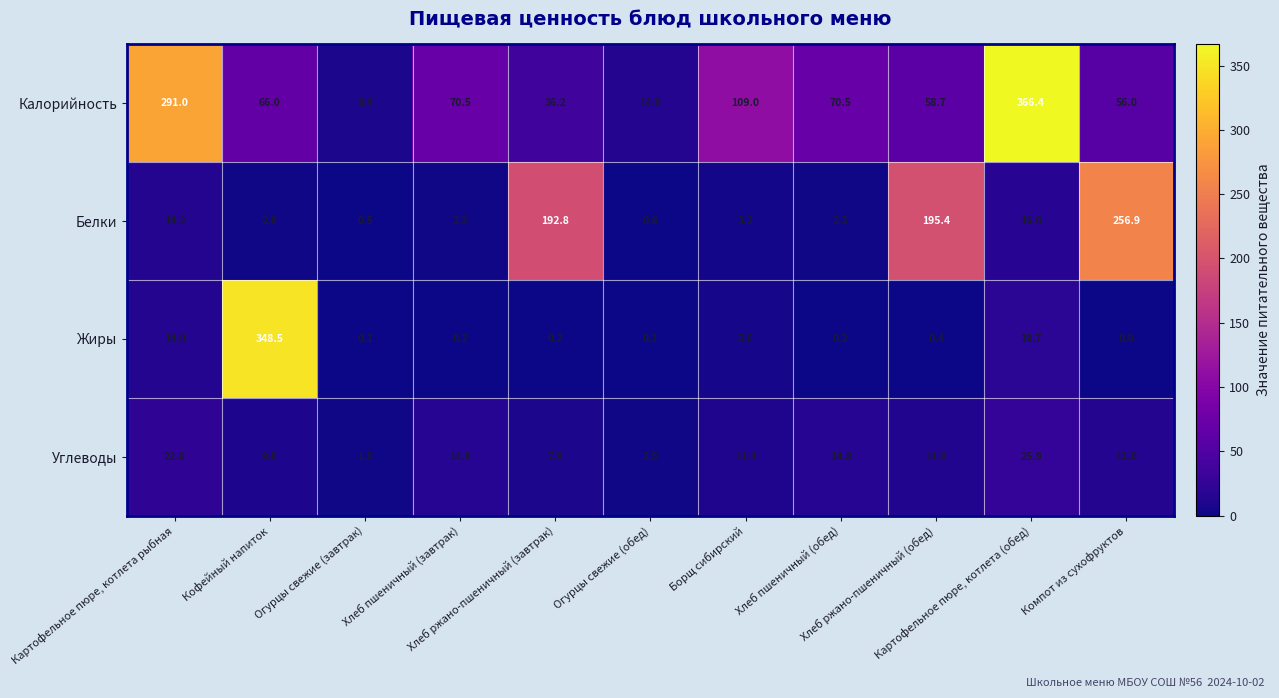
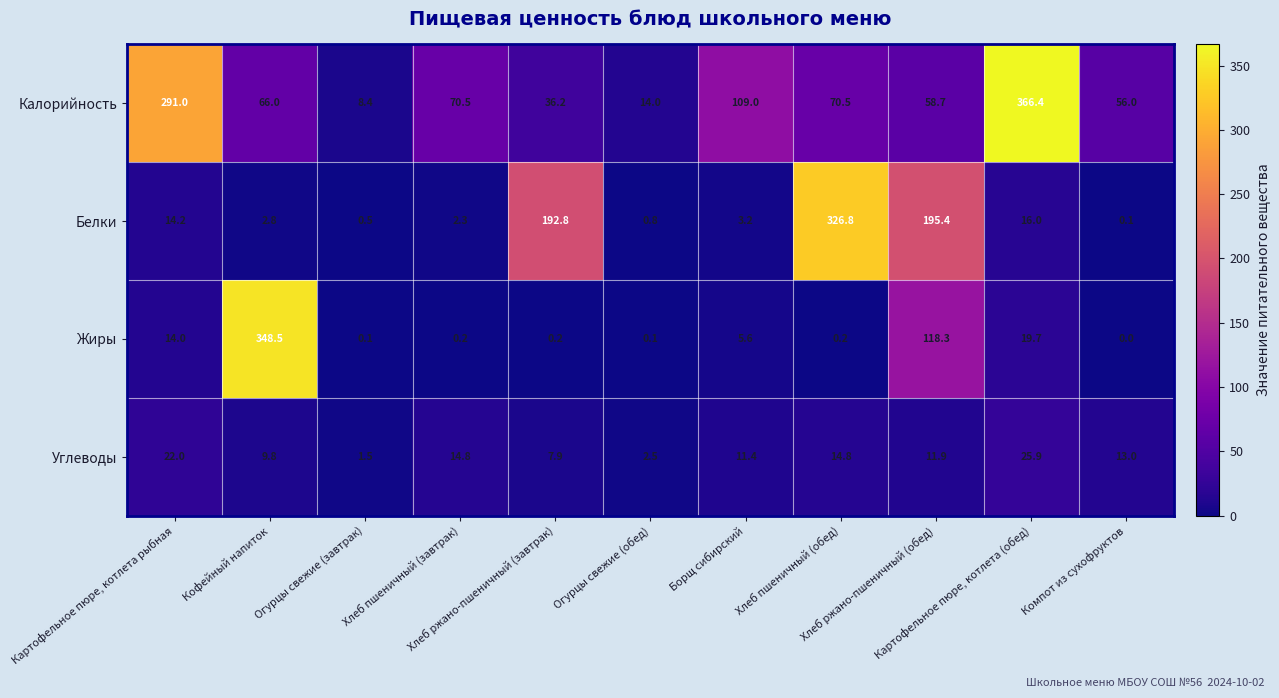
  {
    "Калорийность": {
      "Картофельное пюре, котлета рыбная": 291.0,
      "Кофейный напиток": 66.0,
      "Огурцы свежие (завтрак)": 8.4,
      "Хлеб пшеничный (завтрак)": 70.5,
      "Хлеб ржано-пшеничный (завтрак)": 36.2,
      "Огурцы свежие (обед)": 14.0,
      "Борщ сибирский": 109.0,
      "Хлеб пшеничный (обед)": 70.5,
      "Хлеб ржано-пшеничный (обед)": 58.7,
      "Картофельное пюре, котлета (обед)": 366.4,
      "Компот из сухофруктов": 56.0
    },
    "Белки": {
      "Картофельное пюре, котлета рыбная": 14.2,
      "Кофейный напиток": 2.8,
      "Огурцы свежие (завтрак)": 0.5,
      "Хлеб пшеничный (завтрак)": 2.3,
      "Хлеб ржано-пшеничный (завтрак)": 192.8,
      "Огурцы свежие (обед)": 0.8,
      "Борщ сибирский": 3.2,
-     "Хлеб пшеничный (обед)": 2.3,
+     "Хлеб пшеничный (обед)": 326.8,
      "Хлеб ржано-пшеничный (обед)": 195.4,
      "Картофельное пюре, котлета (обед)": 16.0,
-     "Компот из сухофруктов": 256.9
+     "Компот из сухофруктов": 0.1
    },
    "Жиры": {
      "Картофельное пюре, котлета рыбная": 14.0,
      "Кофейный напиток": 348.5,
      "Огурцы свежие (завтрак)": 0.1,
      "Хлеб пшеничный (завтрак)": 0.2,
      "Хлеб ржано-пшеничный (завтрак)": 0.2,
      "Огурцы свежие (обед)": 0.1,
      "Борщ сибирский": 5.6,
      "Хлеб пшеничный (обед)": 0.2,
-     "Хлеб ржано-пшеничный (обед)": 0.4,
+     "Хлеб ржано-пшеничный (обед)": 118.3,
      "Картофельное пюре, котлета (обед)": 19.7,
      "Компот из сухофруктов": 0.0
    },
    "Углеводы": {
      "Картофельное пюре, котлета рыбная": 22.0,
      "Кофейный напиток": 9.8,
      "Огурцы свежие (завтрак)": 1.5,
      "Хлеб пшеничный (завтрак)": 14.8,
      "Хлеб ржано-пшеничный (завтрак)": 7.9,
      "Огурцы свежие (обед)": 2.5,
      "Борщ сибирский": 11.4,
      "Хлеб пшеничный (обед)": 14.8,
      "Хлеб ржано-пшеничный (обед)": 11.9,
      "Картофельное пюре, котлета (обед)": 25.9,
      "Компот из сухофруктов": 13.0
    }
  }
